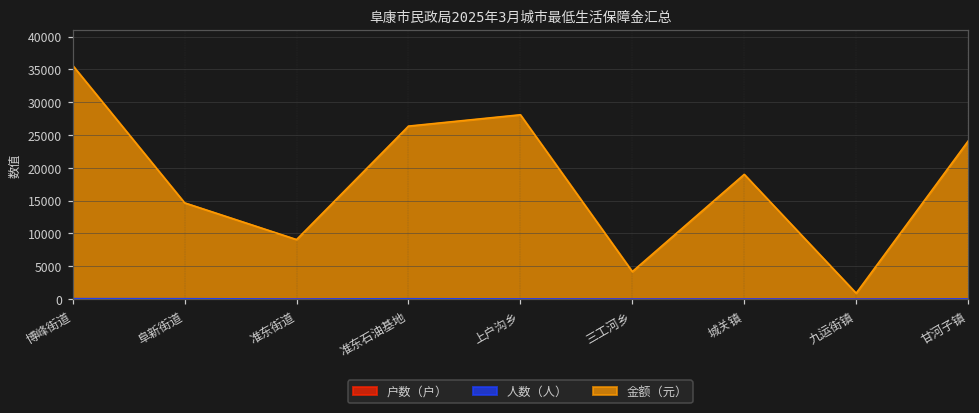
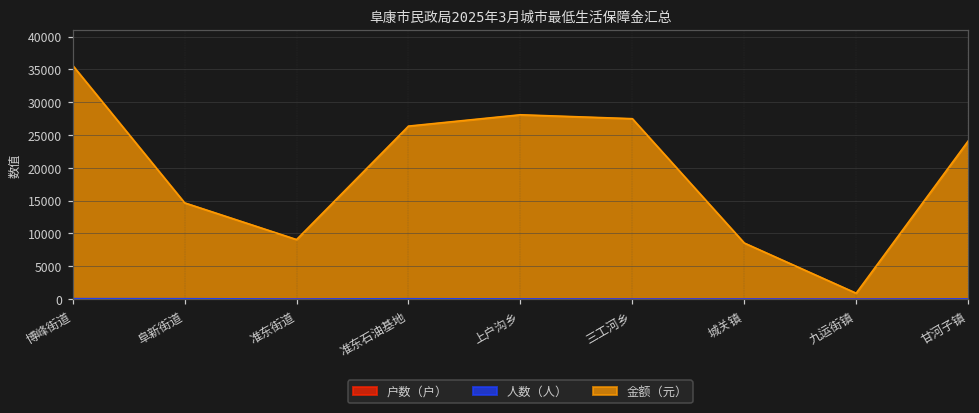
  {
    "人数（人）": {
      "博峰街道": 0,
      "阜新街道": 0,
      "准东街道": 0,
      "准东石油基地": 0,
      "上户沟乡": 0,
      "三工河乡": 0,
      "城关镇": 0,
      "九运街镇": 0,
      "甘河子镇": 0
    },
    "金额（元）": {
      "博峰街道": 36000,
      "阜新街道": 15000,
      "准东街道": 9000,
      "准东石油基地": 26000,
      "上户沟乡": 28000,
-     "三工河乡": 4000,
-     "城关镇": 19000,
+     "三工河乡": 28000,
+     "城关镇": 9000,
      "九运街镇": 1000,
      "甘河子镇": 24000
    }
  }
